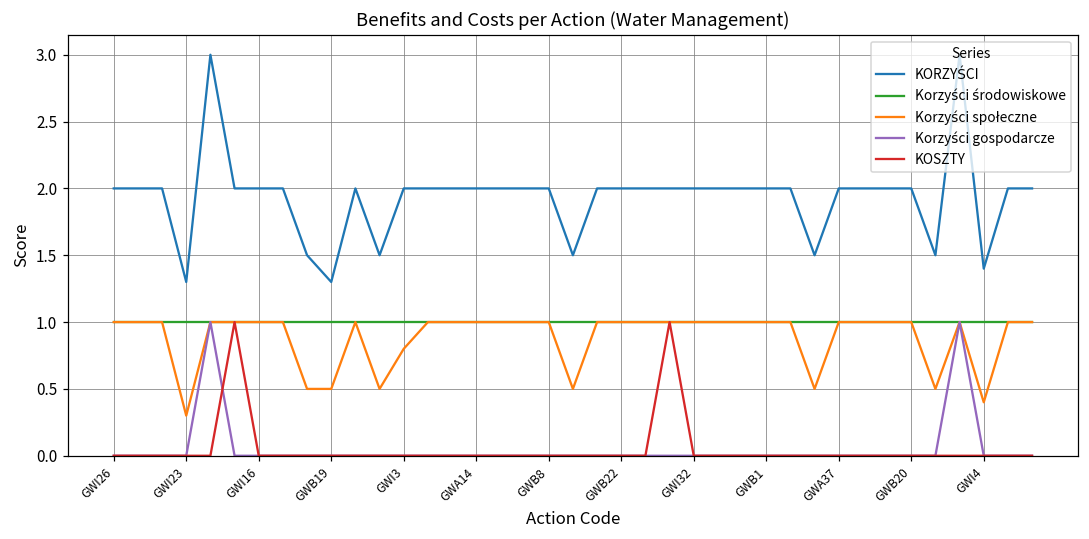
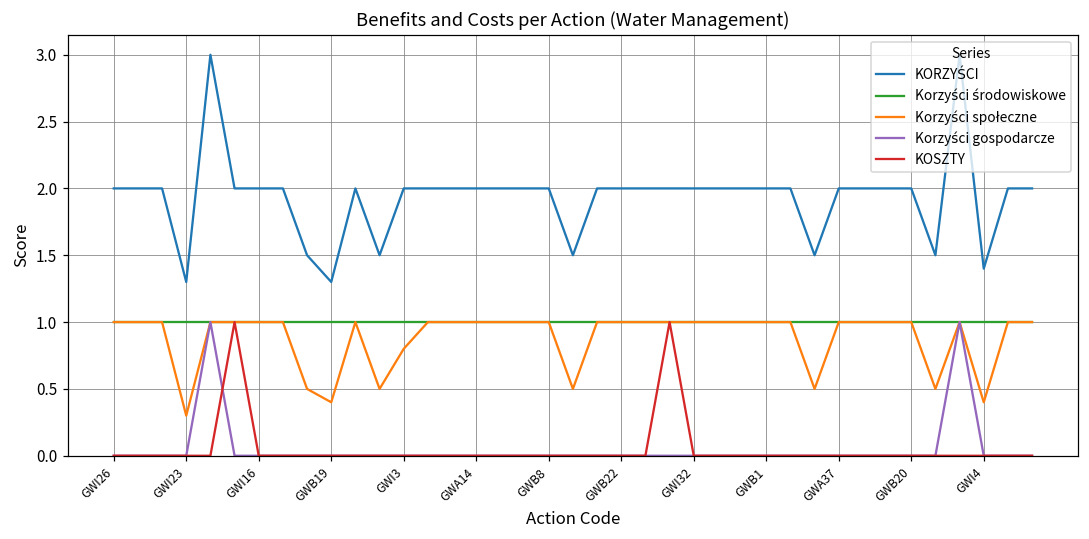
  {
    "KORZYŚCI": {
      "GWI26": 2.0,
      "GWI23": 1.3,
      "GWI16": 2.0,
      "GWB19": 1.3,
      "GWI3": 2.0,
      "GWA14": 2.0,
      "GWB8": 2.0,
      "GWB22": 2.0,
      "GWI32": 2.0,
      "GWB1": 2.0,
      "GWA37": 2.0,
      "GWB20": 2.0,
      "GWI4": 1.4
    },
    "Korzyści środowiskowe": {
      "GWI23": 1.0,
      "GWB19": 1.0,
      "GWI3": 1.0,
      "GWI4": 1.0
    },
    "Korzyści społeczne": {
      "GWI23": 0.3,
-     "GWB19": 0.5,
+     "GWB19": 0.4,
      "GWI3": 0.8,
      "GWI4": 0.4
    }
  }
